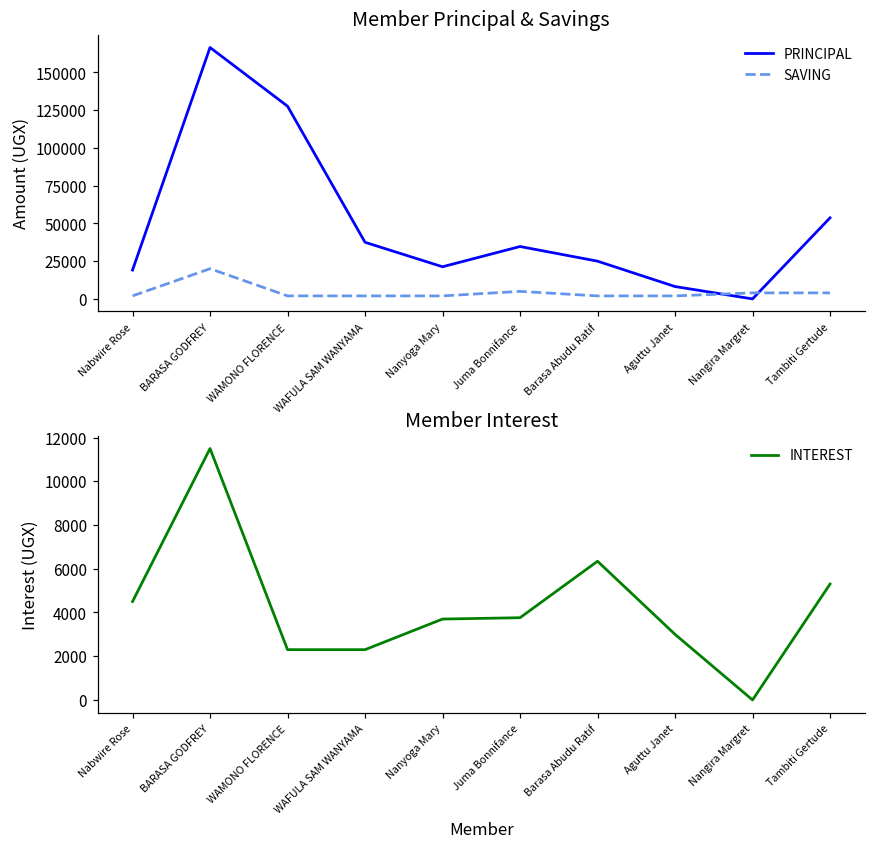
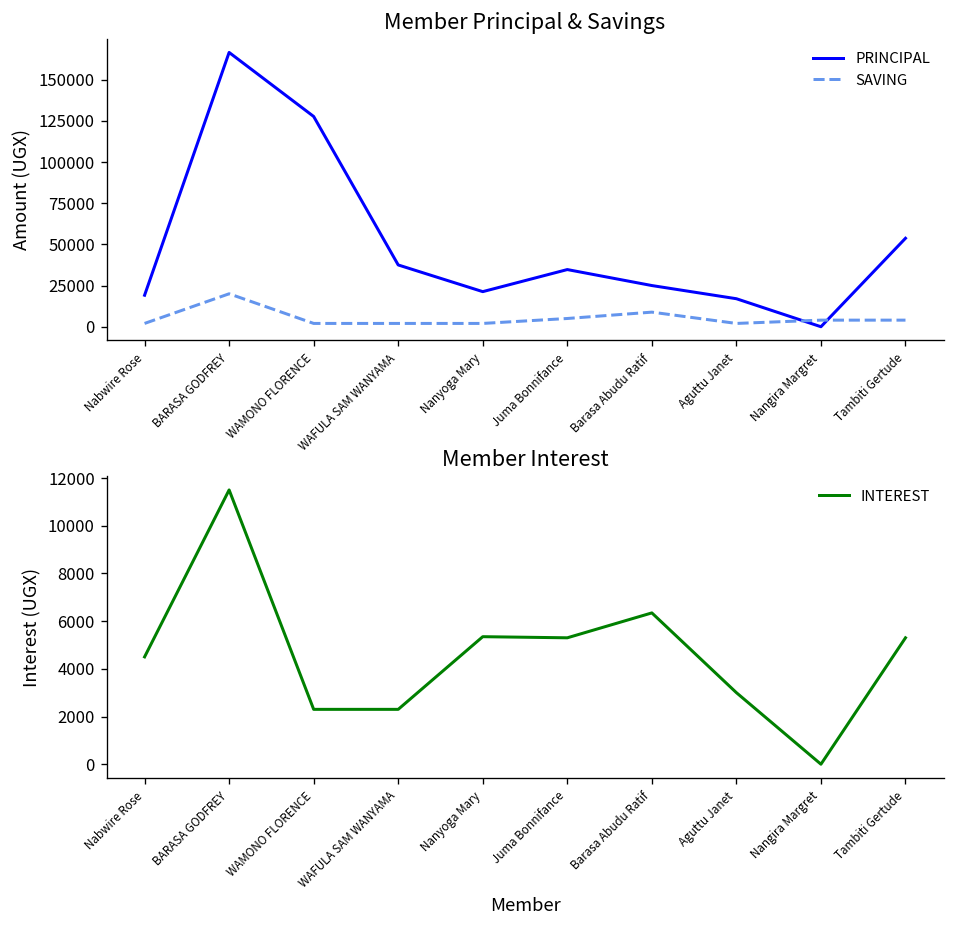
  {
    "Member Principal & Savings": {
      "PRINCIPAL": {
        "Nabwire Rose": 19000,
        "BARASA GODFREY": 167000,
        "WAMONO FLORENCE": 128000,
        "WAFULA SAM WANYAMA": 38000,
        "Nanyoga Mary": 21000,
        "Juma Bonnifance": 35000,
        "Barasa Abudu Ratif": 25000,
-       "Aguttu Janet": 8000,
+       "Aguttu Janet": 17000,
        "Nangira Margret": 0,
        "Tambiti Gertude": 54000
      },
      "SAVING": {
        "Nabwire Rose": 2000,
        "BARASA GODFREY": 20000,
        "WAMONO FLORENCE": 2000,
        "WAFULA SAM WANYAMA": 2000,
        "Nanyoga Mary": 2000,
        "Juma Bonnifance": 5000,
-       "Barasa Abudu Ratif": 2000,
+       "Barasa Abudu Ratif": 9000,
        "Aguttu Janet": 2000,
        "Nangira Margret": 4000,
        "Tambiti Gertude": 4000
      }
    },
    "Member Interest": {
      "Nabwire Rose": 4500,
      "BARASA GODFREY": 11500,
      "WAMONO FLORENCE": 2300,
      "WAFULA SAM WANYAMA": 2300,
-     "Nanyoga Mary": 3700,
-     "Juma Bonnifance": 3800,
+     "Nanyoga Mary": 5300,
+     "Juma Bonnifance": 5300,
      "Barasa Abudu Ratif": 6300,
      "Aguttu Janet": 3000,
      "Nangira Margret": 0,
      "Tambiti Gertude": 5300
    }
  }
